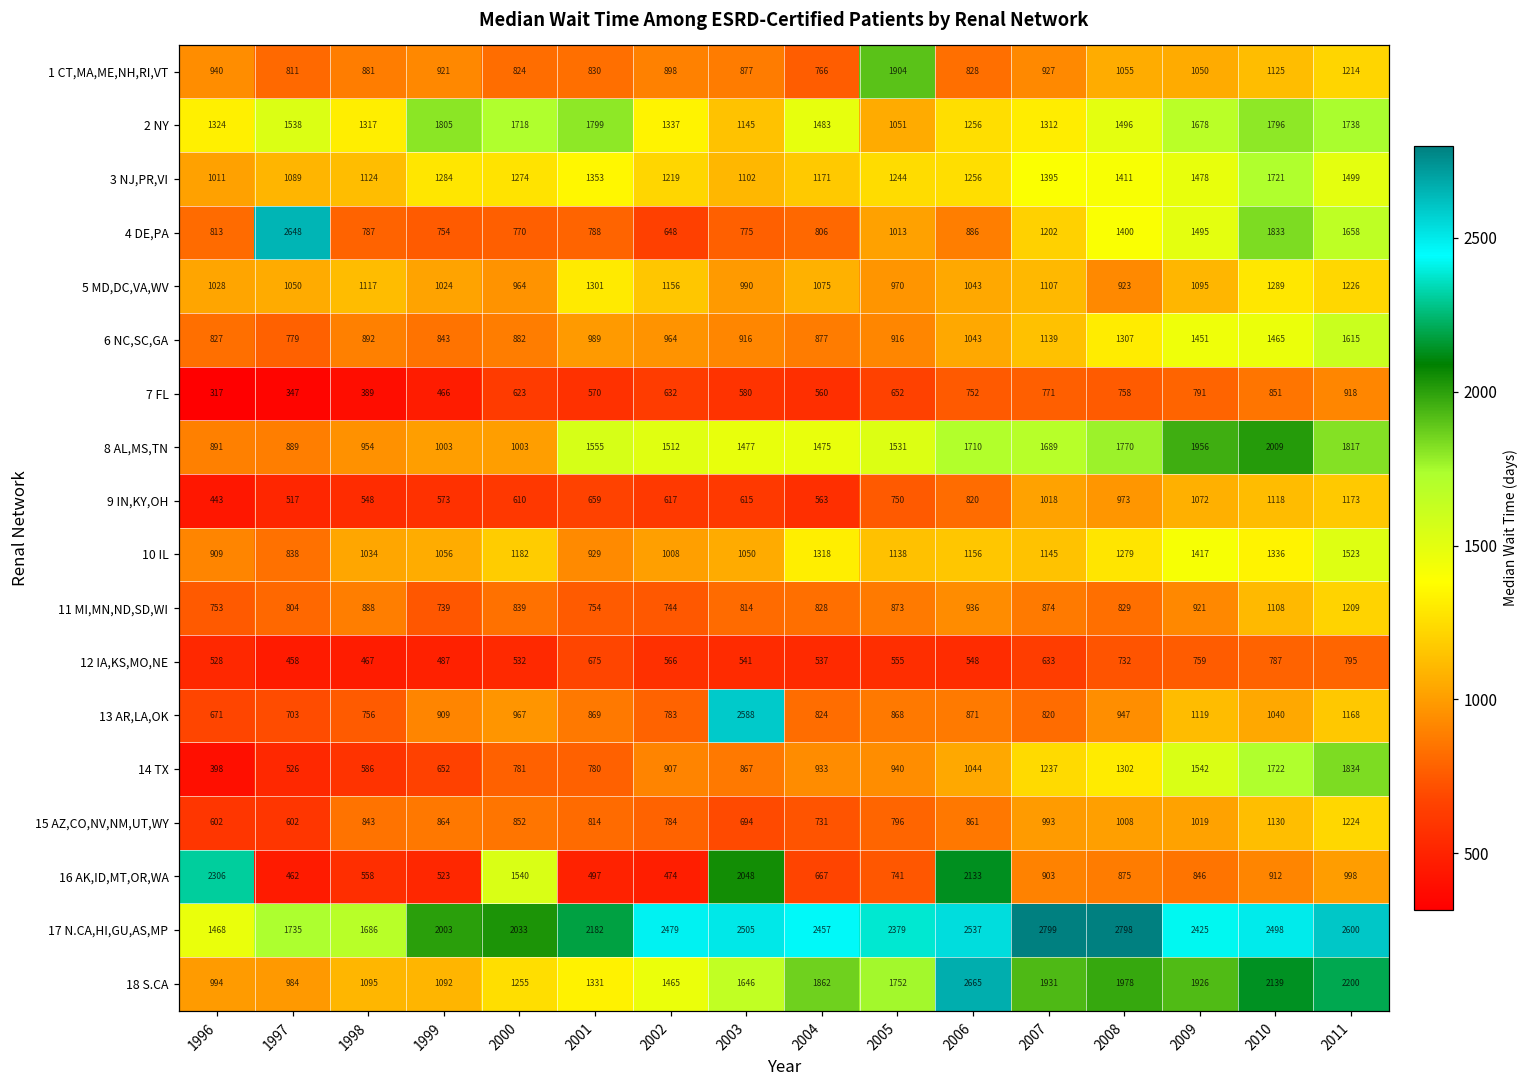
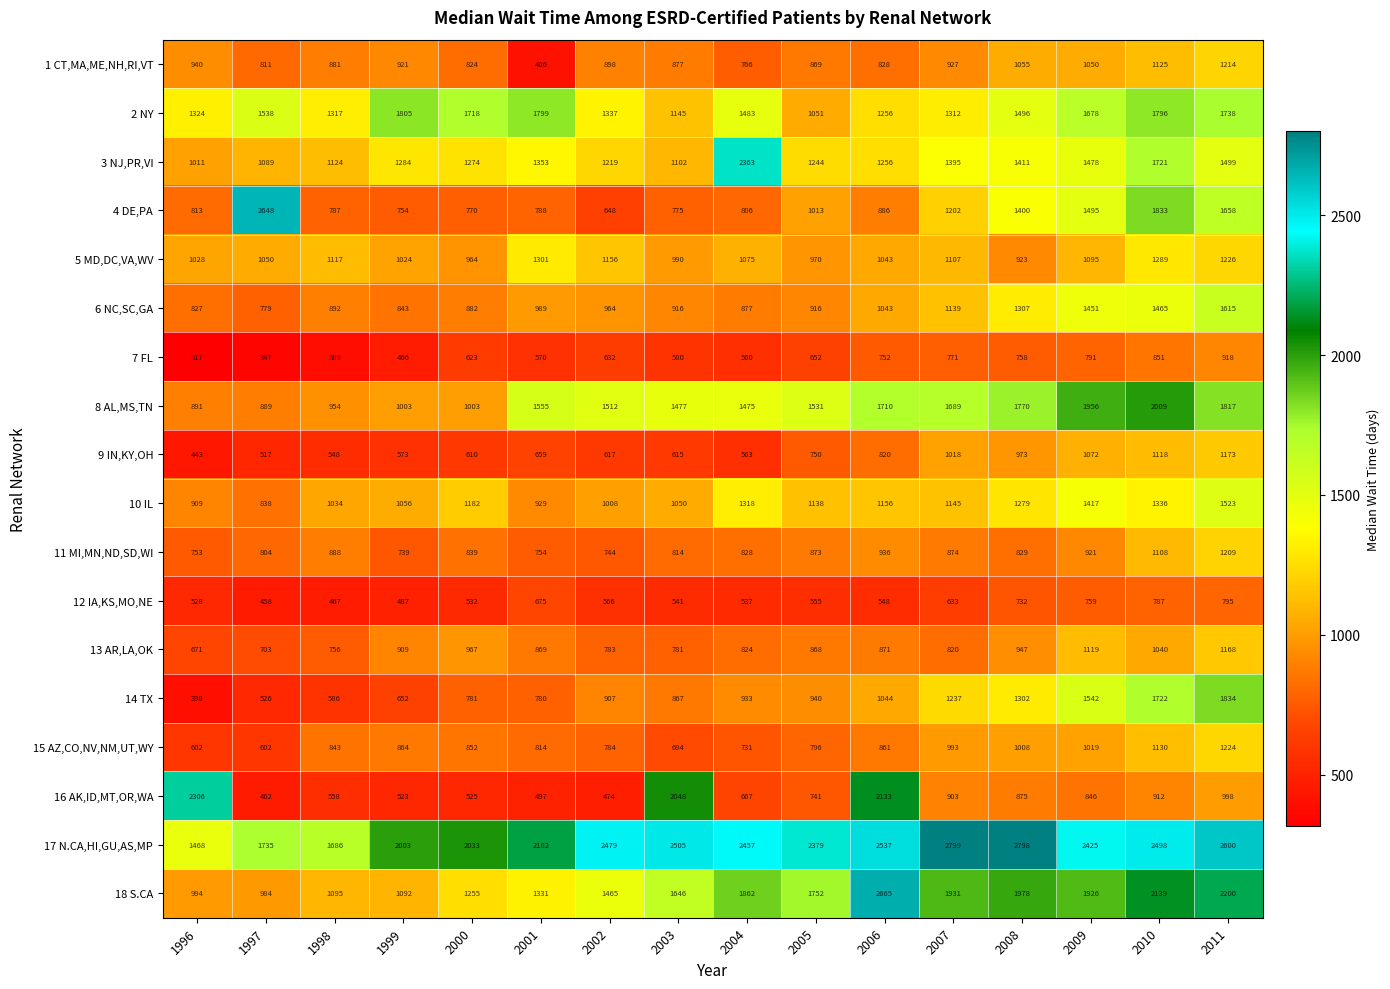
  {
    "1 CT,MA,ME,NH,RI,VT": {
      "1996": 940,
      "1997": 811,
      "1998": 881,
      "1999": 921,
      "2000": 824,
-     "2001": 830,
+     "2001": 406,
      "2002": 898,
      "2003": 877,
      "2004": 766,
-     "2005": 1904,
+     "2005": 869,
      "2006": 828,
      "2007": 927,
      "2008": 1055,
      "2009": 1050,
      "2010": 1125,
      "2011": 1214
    },
    "3 NJ,PR,VI": {
      "1996": 1011,
      "1997": 1089,
      "1998": 1124,
      "1999": 1284,
      "2000": 1274,
      "2001": 1353,
      "2002": 1219,
      "2003": 1102,
-     "2004": 1171,
+     "2004": 2363,
      "2005": 1244,
      "2006": 1256,
      "2007": 1395,
      "2008": 1411,
      "2009": 1478,
      "2010": 1721,
      "2011": 1499
    },
    "13 AR,LA,OK": {
      "1996": 671,
      "1997": 703,
      "1998": 756,
      "1999": 909,
      "2000": 967,
      "2001": 869,
      "2002": 783,
-     "2003": 2588,
+     "2003": 781,
      "2004": 824,
      "2005": 868,
      "2006": 871,
      "2007": 820,
      "2008": 947,
      "2009": 1119,
      "2010": 1040,
      "2011": 1168
    },
    "16 AK,ID,MT,OR,WA": {
      "1996": 2306,
      "1997": 462,
      "1998": 558,
      "1999": 523,
-     "2000": 1540,
+     "2000": 525,
      "2001": 497,
      "2002": 474,
      "2003": 2048,
      "2004": 667,
      "2005": 741,
      "2006": 2133,
      "2007": 903,
      "2008": 875,
      "2009": 846,
      "2010": 912,
      "2011": 998
    }
  }
